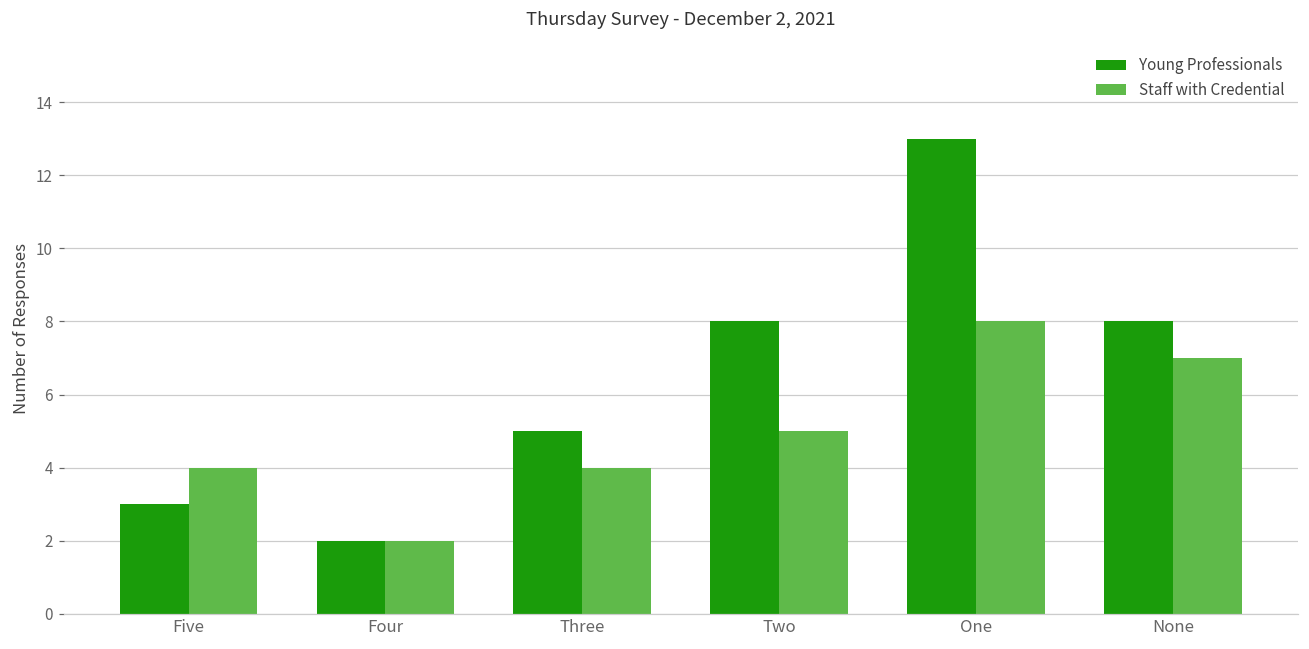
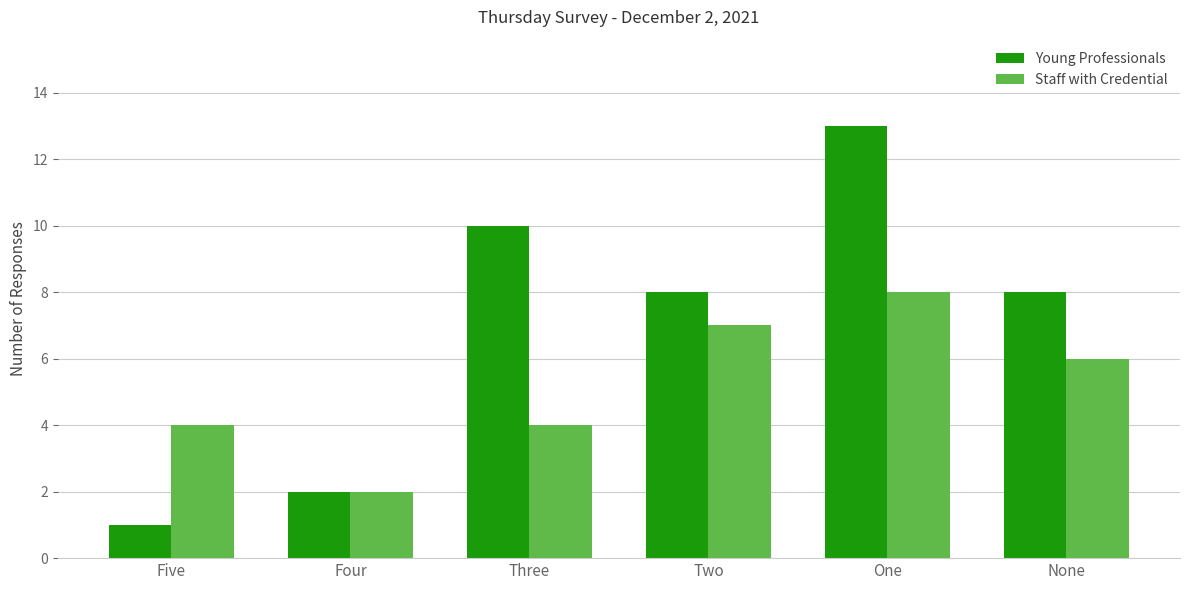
  {
    "Young Professionals": {
-     "Five": 3,
+     "Five": 1,
      "Four": 2,
-     "Three": 5,
+     "Three": 10,
      "Two": 8,
      "One": 13,
      "None": 8
    },
    "Staff with Credential": {
      "Five": 4,
      "Four": 2,
      "Three": 4,
-     "Two": 5,
+     "Two": 7,
      "One": 8,
-     "None": 7
+     "None": 6
    }
  }
